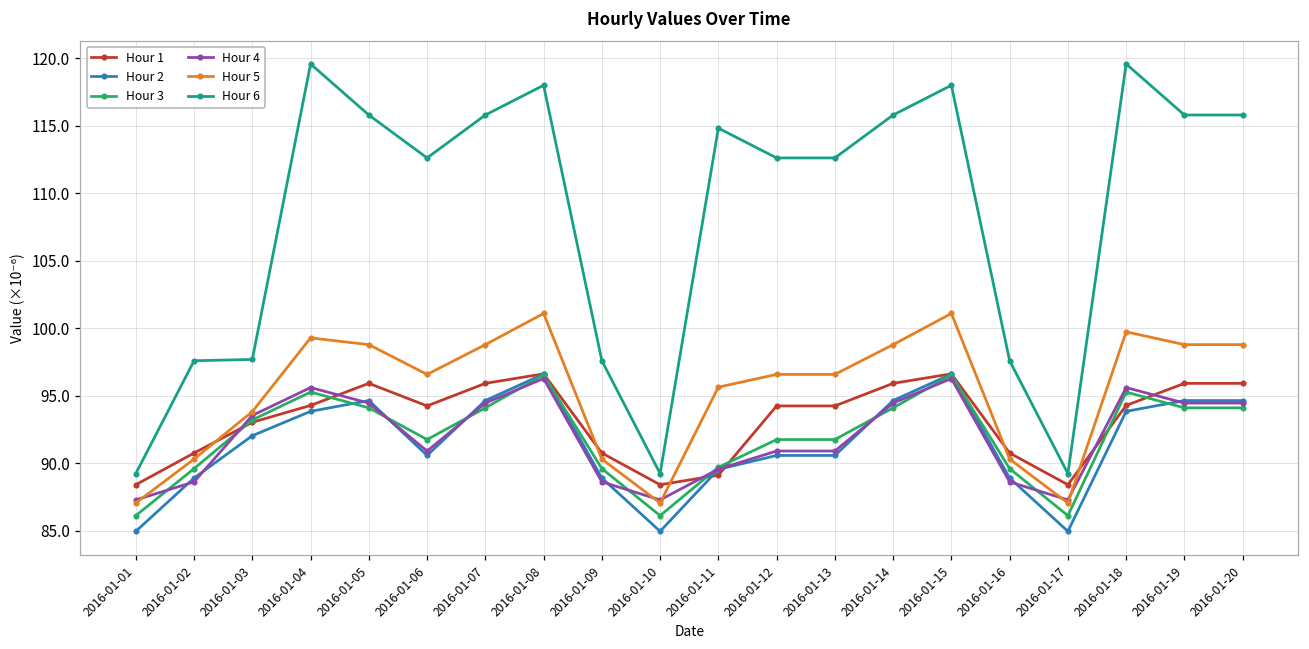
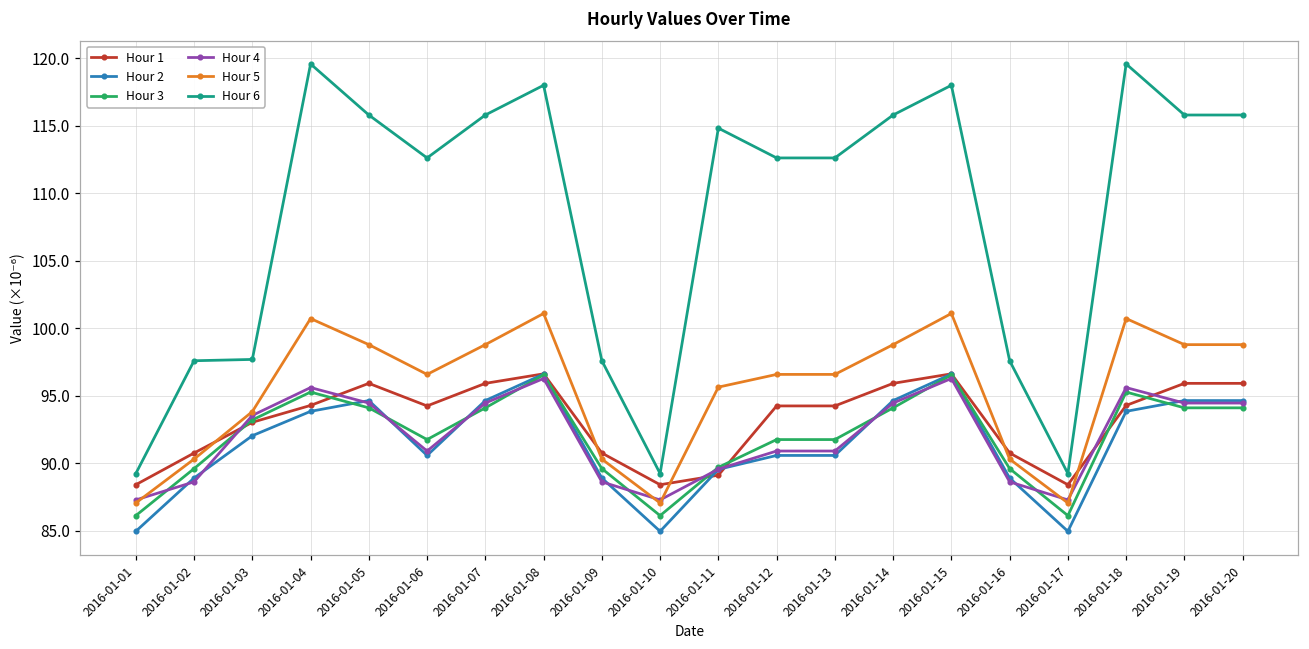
  {
    "Hour 1": {
      "2016-01-01": 88.4,
      "2016-01-02": 90.8,
      "2016-01-04": 94.3,
      "2016-01-05": 95.9,
      "2016-01-06": 94.3,
      "2016-01-07": 95.9,
      "2016-01-09": 90.8,
      "2016-01-10": 88.4,
      "2016-01-11": 89.1,
      "2016-01-12": 94.3,
      "2016-01-13": 94.3,
      "2016-01-14": 95.9,
      "2016-01-16": 90.8,
      "2016-01-17": 88.4,
      "2016-01-18": 94.3,
      "2016-01-19": 95.9,
      "2016-01-20": 95.9
    },
    "Hour 2": {
      "2016-01-01": 85.0,
      "2016-01-02": 88.9,
      "2016-01-03": 92.0,
      "2016-01-04": 93.8,
      "2016-01-06": 90.6,
      "2016-01-09": 88.9,
      "2016-01-10": 85.0,
      "2016-01-12": 90.6,
      "2016-01-13": 90.6,
      "2016-01-16": 88.9,
      "2016-01-17": 85.0,
      "2016-01-18": 93.8
    },
    "Hour 4": {
      "2016-01-01": 87.3,
      "2016-01-02": 88.6,
      "2016-01-03": 93.5,
      "2016-01-04": 95.6,
      "2016-01-06": 90.9,
      "2016-01-08": 96.3,
      "2016-01-09": 88.6,
      "2016-01-10": 87.3,
      "2016-01-12": 90.9,
      "2016-01-13": 90.9,
      "2016-01-15": 96.3,
      "2016-01-16": 88.6,
      "2016-01-17": 87.3,
      "2016-01-18": 95.6
    },
    "Hour 5": {
      "2016-01-01": 87.1,
      "2016-01-02": 90.3,
      "2016-01-03": 93.8,
-     "2016-01-04": 99.3,
+     "2016-01-04": 100.7,
      "2016-01-05": 98.8,
      "2016-01-06": 96.6,
      "2016-01-07": 98.8,
      "2016-01-08": 101.1,
      "2016-01-09": 90.3,
      "2016-01-10": 87.1,
      "2016-01-11": 95.6,
      "2016-01-12": 96.6,
      "2016-01-13": 96.6,
      "2016-01-14": 98.8,
      "2016-01-15": 101.1,
      "2016-01-16": 90.3,
      "2016-01-17": 87.1,
-     "2016-01-18": 99.7,
+     "2016-01-18": 100.7,
      "2016-01-19": 98.8,
      "2016-01-20": 98.8
    }
  }
